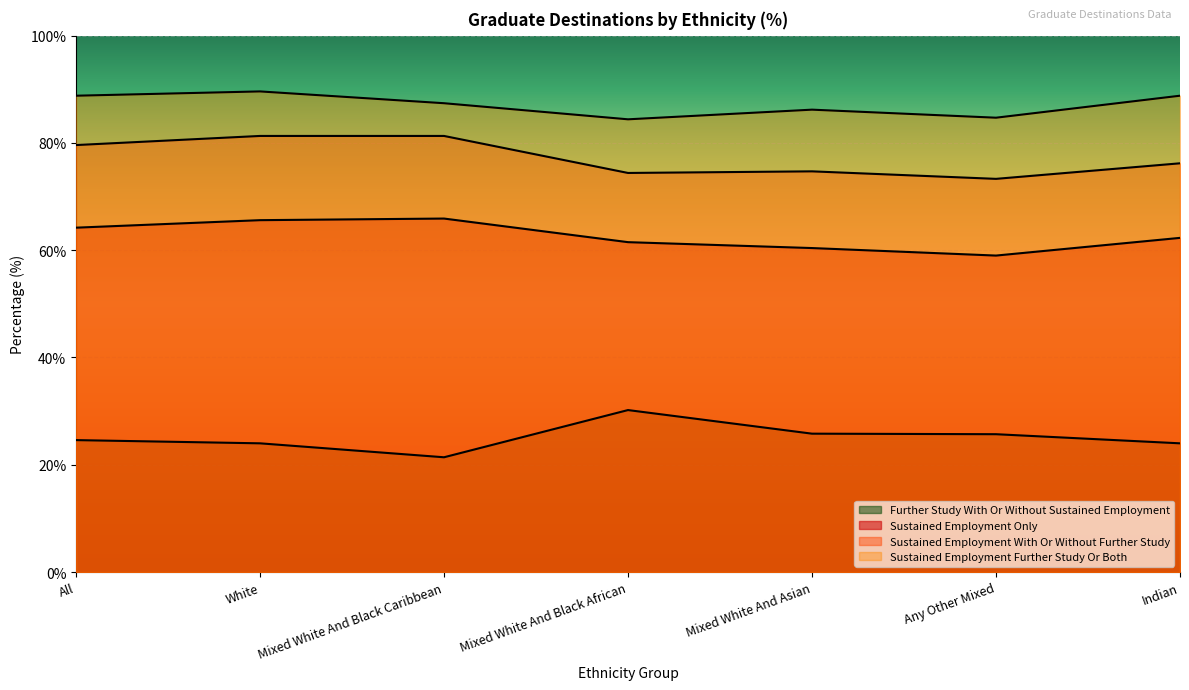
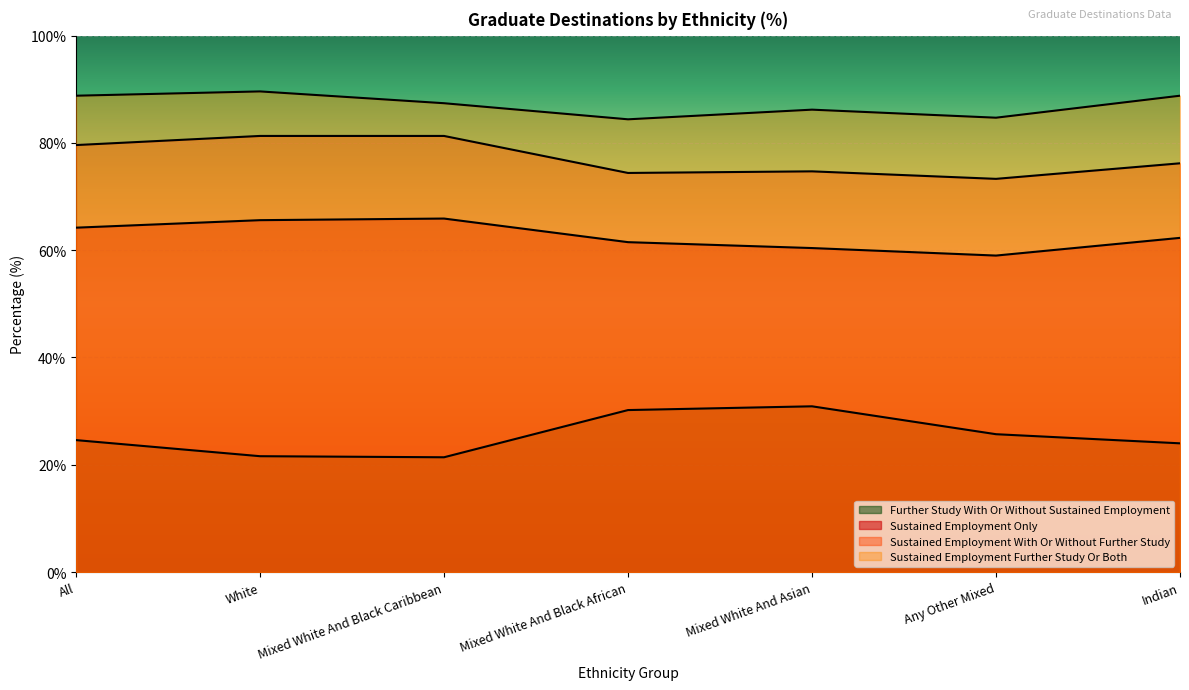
  {
    "Further Study With Or Without Sustained Employment": {
      "All": "25%",
-     "White": "24%",
+     "White": "22%",
      "Mixed White And Black Caribbean": "21%",
      "Mixed White And Black African": "30%",
-     "Mixed White And Asian": "26%",
+     "Mixed White And Asian": "31%",
      "Any Other Mixed": "26%",
      "Indian": "24%"
    }
  }
